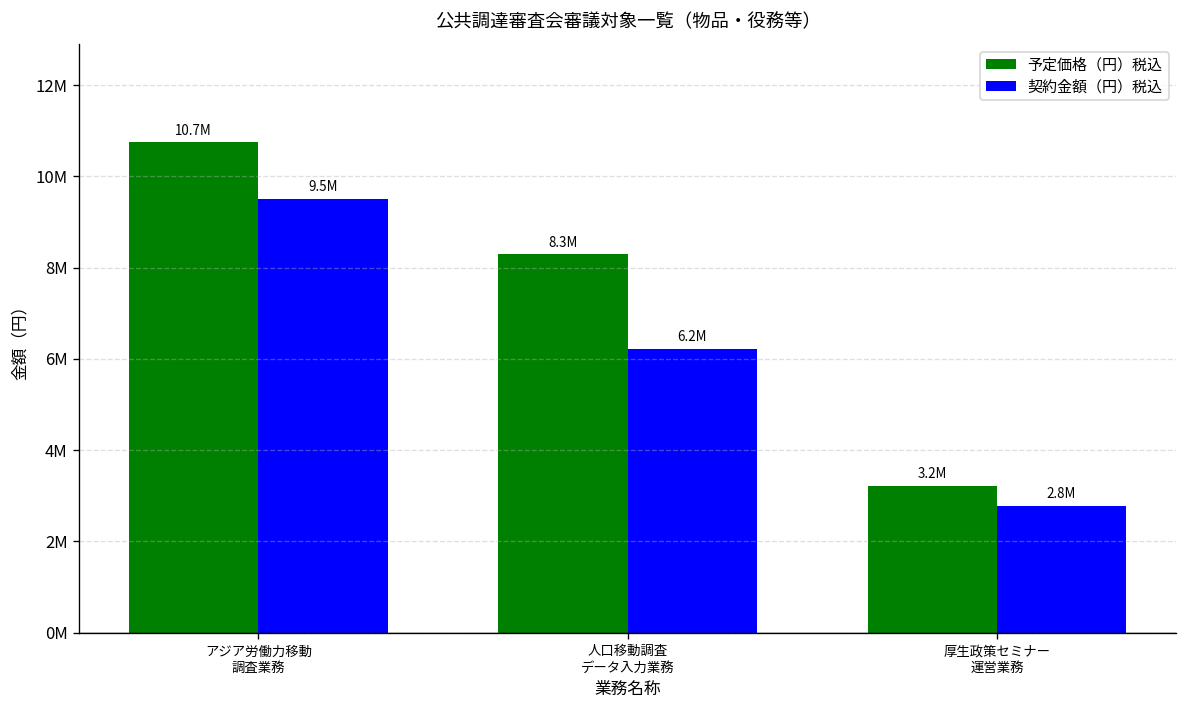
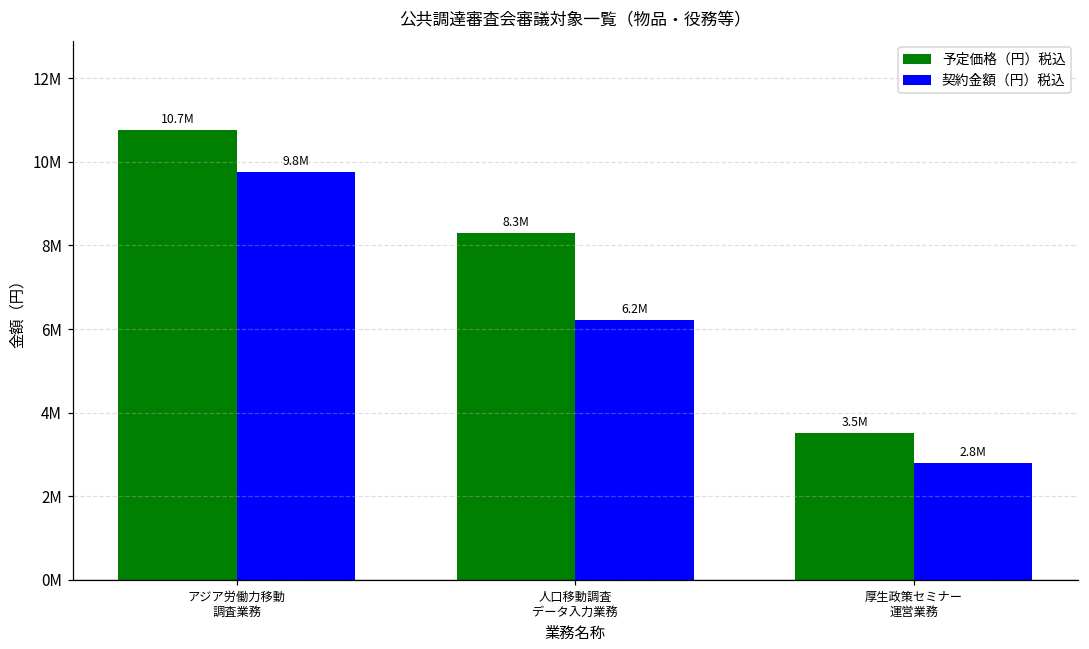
  {
    "予定価格（円）税込": {
      "アジア労働力移動 調査業務": "10.7M",
      "人口移動調査 データ入力業務": "8.3M",
-     "厚生政策セミナー 運営業務": "3.2M"
+     "厚生政策セミナー 運営業務": "3.5M"
    },
    "契約金額（円）税込": {
-     "アジア労働力移動 調査業務": "9.5M",
+     "アジア労働力移動 調査業務": "9.8M",
      "人口移動調査 データ入力業務": "6.2M",
      "厚生政策セミナー 運営業務": "2.8M"
    }
  }
